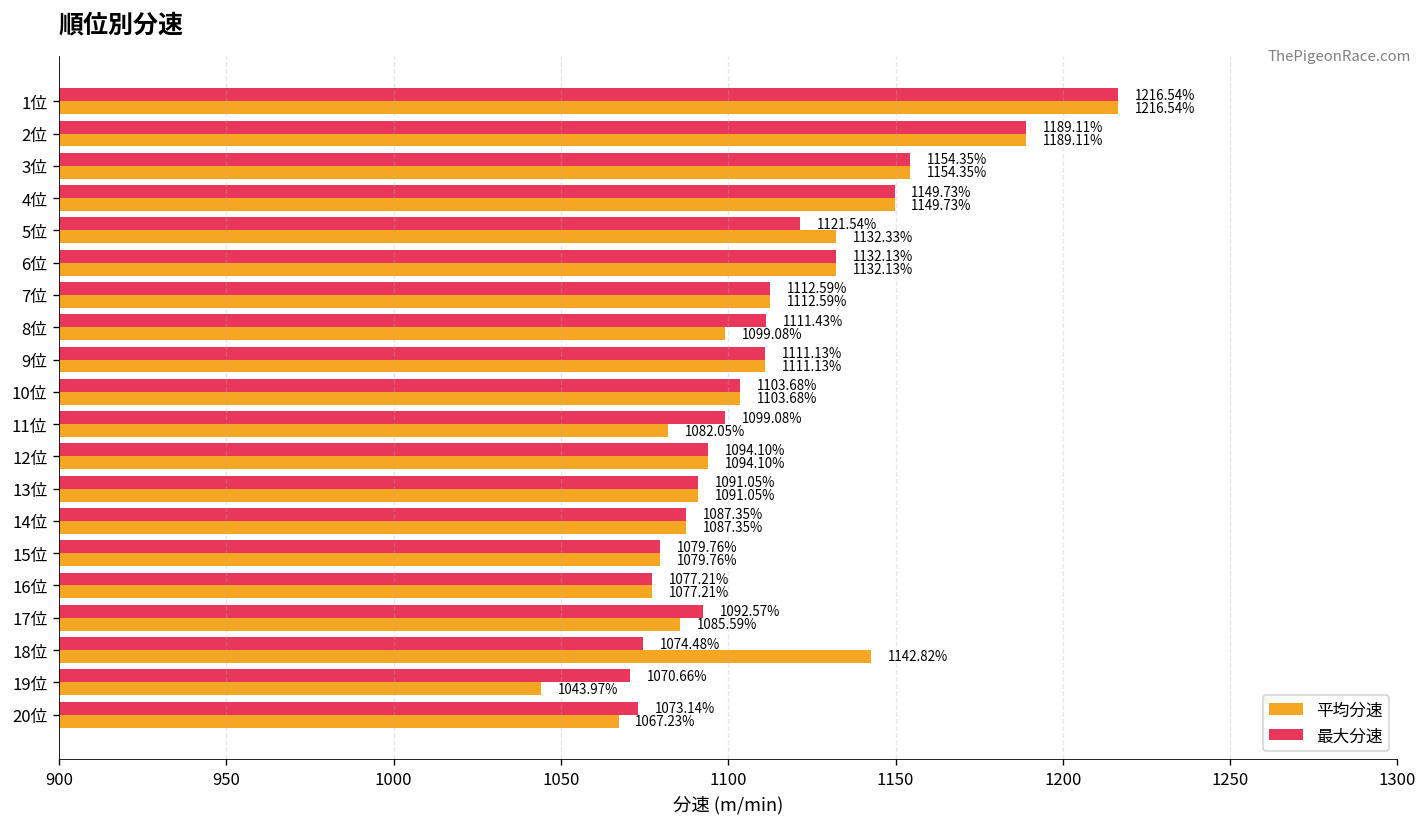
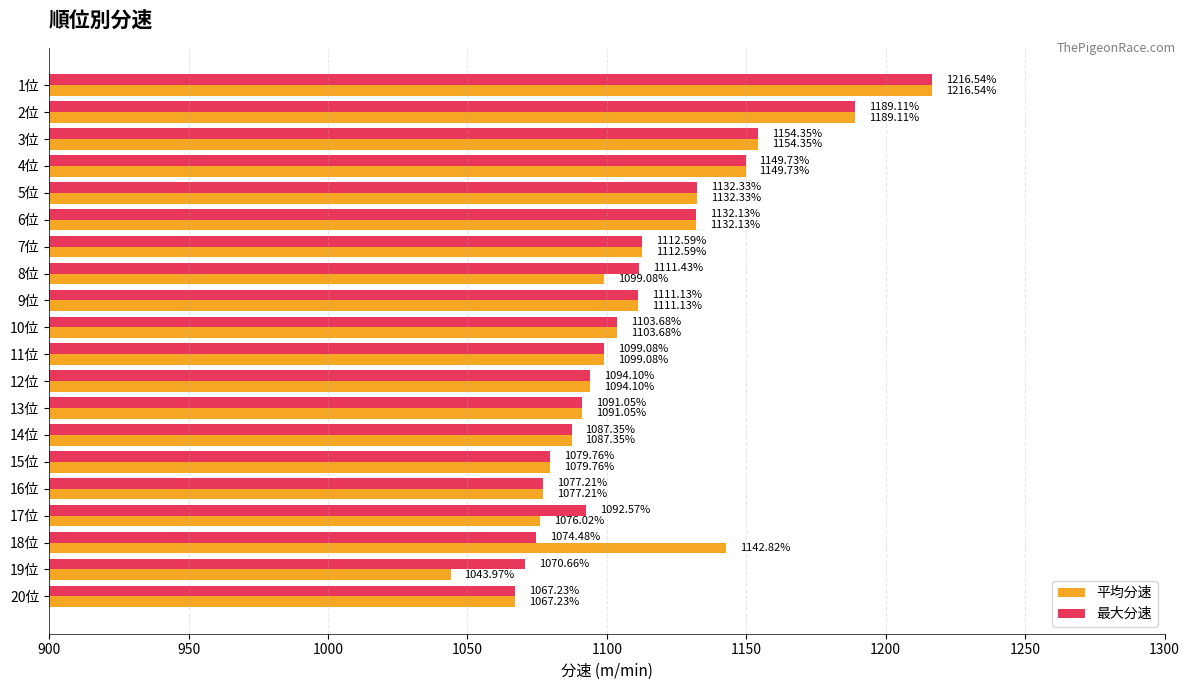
  {
    "平均分速": {
      "1位": "1216.54%",
      "2位": "1189.11%",
      "3位": "1154.35%",
      "4位": "1149.73%",
      "5位": "1132.33%",
      "6位": "1132.13%",
      "7位": "1112.59%",
      "8位": "1099.08%",
      "9位": "1111.13%",
      "10位": "1103.68%",
-     "11位": "1082.05%",
+     "11位": "1099.08%",
      "12位": "1094.10%",
      "13位": "1091.05%",
      "14位": "1087.35%",
      "15位": "1079.76%",
      "16位": "1077.21%",
-     "17位": "1085.59%",
+     "17位": "1076.02%",
      "18位": "1142.82%",
      "19位": "1043.97%",
      "20位": "1067.23%"
    },
    "最大分速": {
      "1位": "1216.54%",
      "2位": "1189.11%",
      "3位": "1154.35%",
      "4位": "1149.73%",
-     "5位": "1121.54%",
+     "5位": "1132.33%",
      "6位": "1132.13%",
      "7位": "1112.59%",
      "8位": "1111.43%",
      "9位": "1111.13%",
      "10位": "1103.68%",
      "11位": "1099.08%",
      "12位": "1094.10%",
      "13位": "1091.05%",
      "14位": "1087.35%",
      "15位": "1079.76%",
      "16位": "1077.21%",
      "17位": "1092.57%",
      "18位": "1074.48%",
      "19位": "1070.66%",
-     "20位": "1073.14%"
+     "20位": "1067.23%"
    }
  }
